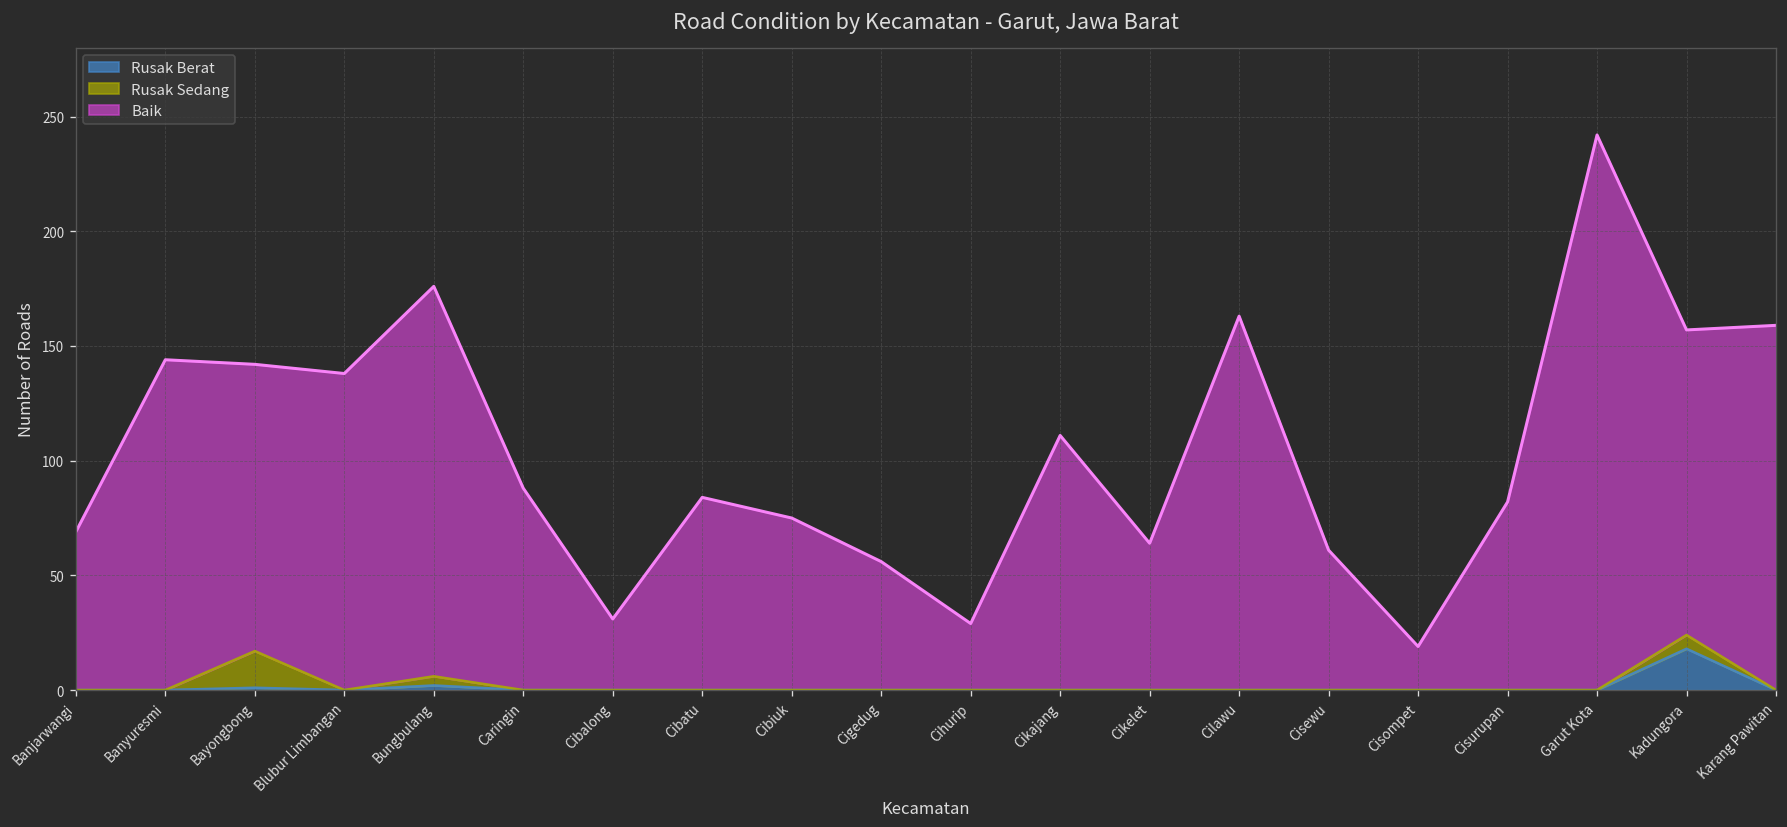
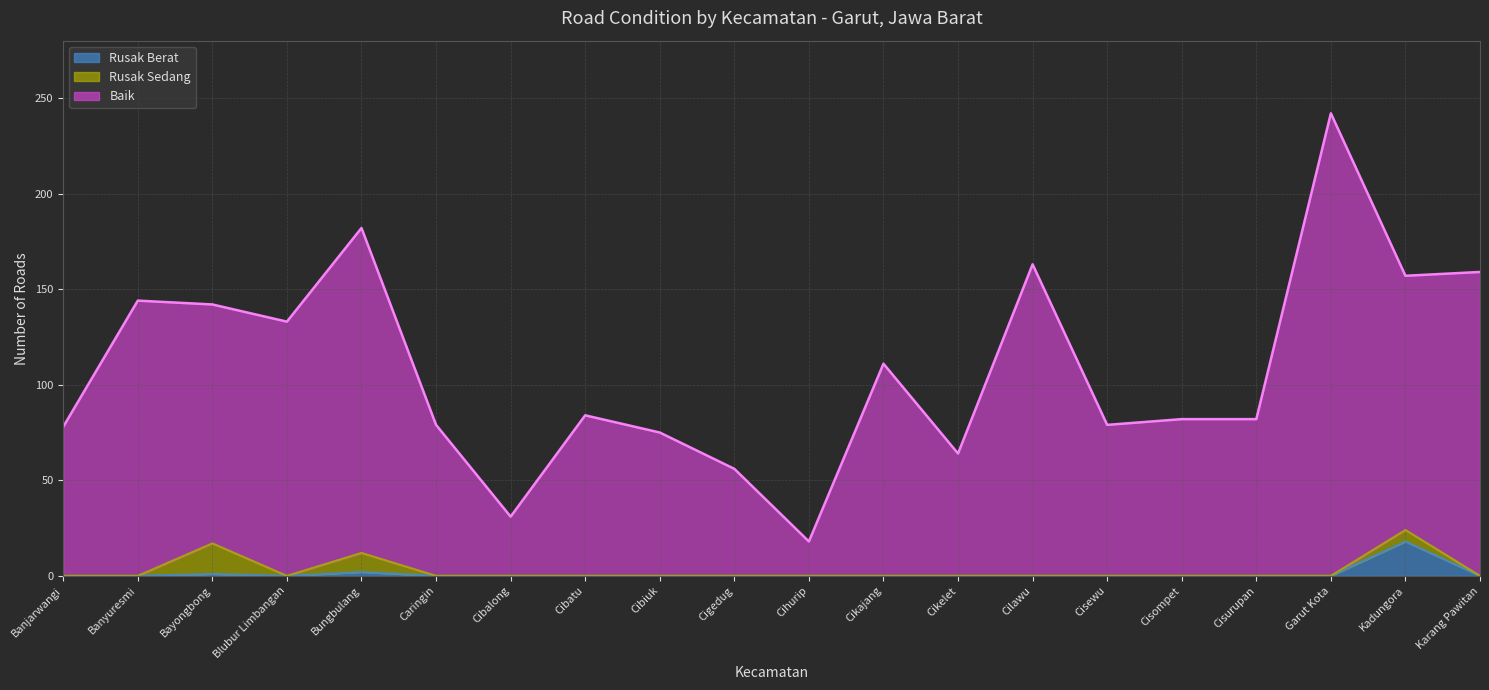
  {
    "Rusak Berat": {
      "Bayongbong": 1,
      "Bungbulang": 2,
      "Kadungora": 18
    },
    "Rusak Sedang": {
      "Bayongbong": 16,
-     "Bungbulang": 4,
+     "Bungbulang": 10,
      "Kadungora": 6
    },
    "Baik": {
-     "Banjarwangi": 69,
+     "Banjarwangi": 78,
      "Banyuresmi": 144,
      "Bayongbong": 125,
-     "Blubur Limbangan": 138,
+     "Blubur Limbangan": 133,
      "Bungbulang": 170,
-     "Caringin": 88,
+     "Caringin": 79,
      "Cibalong": 31,
      "Cibatu": 84,
      "Cibiuk": 75,
      "Cigedug": 56,
-     "Cihurip": 29,
+     "Cihurip": 18,
      "Cikajang": 111,
      "Cikelet": 64,
      "Cilawu": 163,
-     "Cisewu": 61,
-     "Cisompet": 19,
+     "Cisewu": 79,
+     "Cisompet": 82,
      "Cisurupan": 82,
      "Garut Kota": 242,
      "Kadungora": 133,
      "Karang Pawitan": 159
    }
  }
